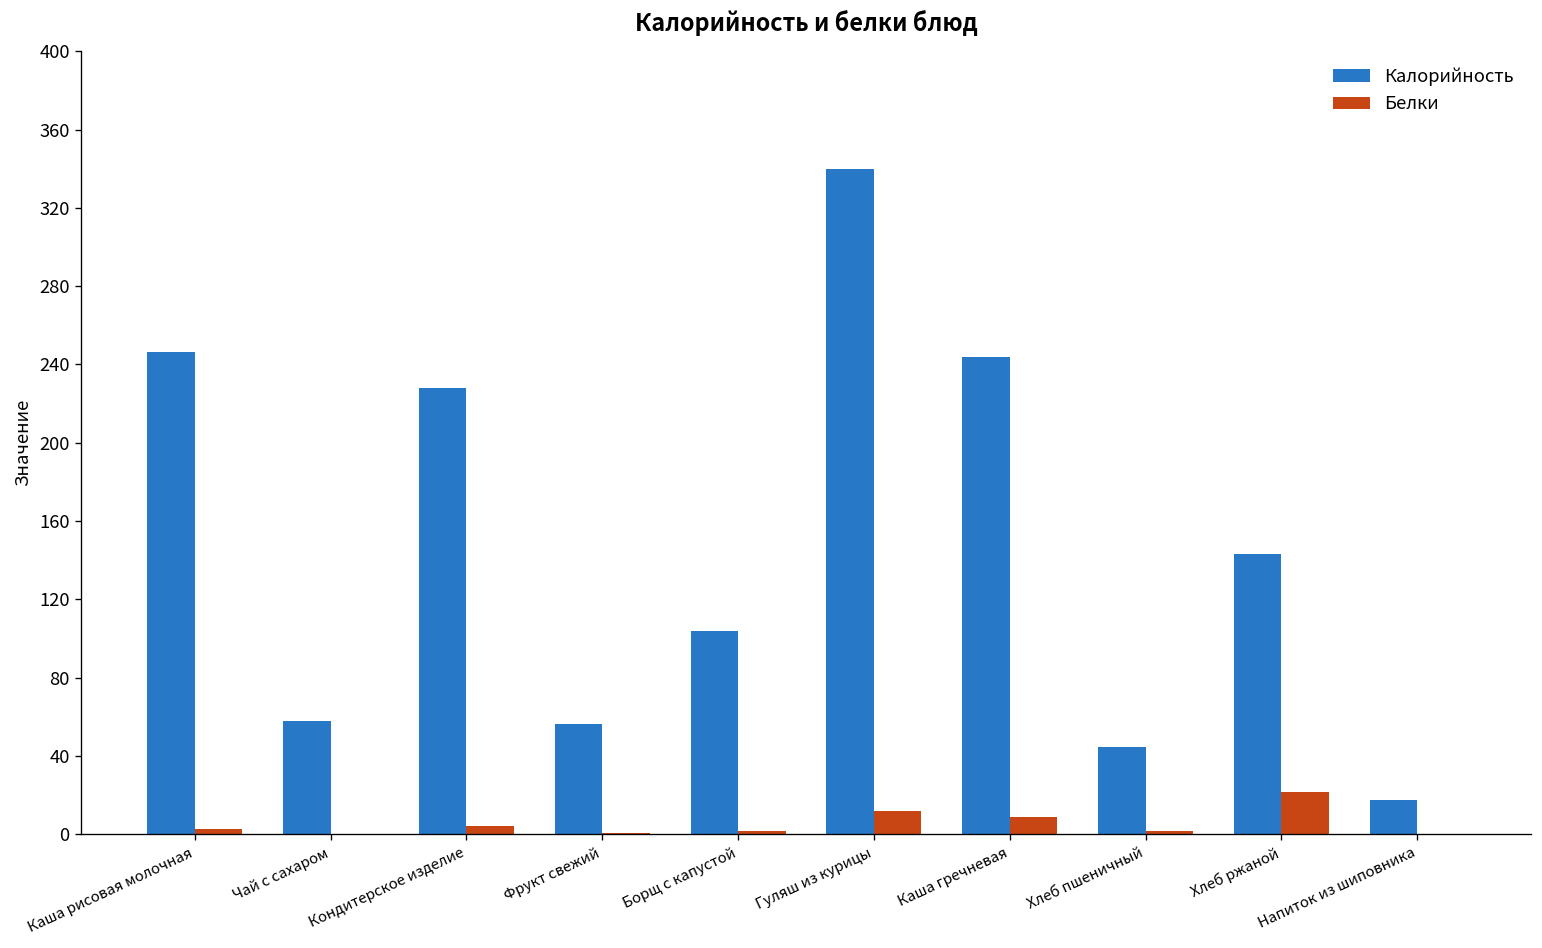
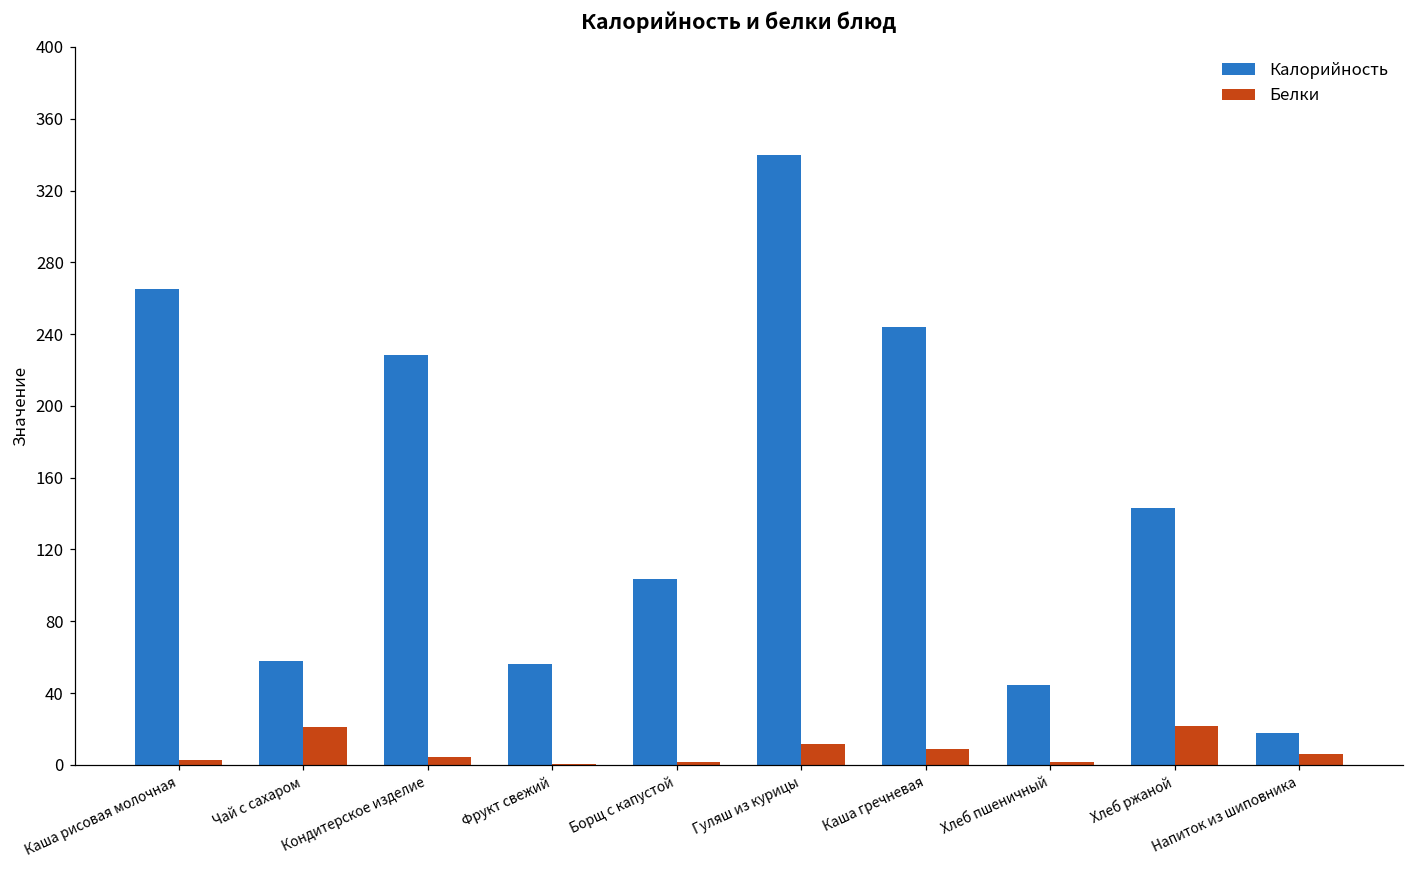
  {
    "Калорийность": {
-     "Каша рисовая молочная": 246,
+     "Каша рисовая молочная": 265,
      "Чай с сахаром": 58,
      "Кондитерское изделие": 228,
      "Фрукт свежий": 56,
      "Борщ с капустой": 104,
      "Гуляш из курицы": 340,
      "Каша гречневая": 244,
      "Хлеб пшеничный": 45,
      "Хлеб ржаной": 143,
      "Напиток из шиповника": 18
    },
    "Белки": {
      "Каша рисовая молочная": 3,
-     "Чай с сахаром": 0,
+     "Чай с сахаром": 21,
      "Кондитерское изделие": 4,
      "Борщ с капустой": 2,
      "Гуляш из курицы": 12,
      "Каша гречневая": 9,
      "Хлеб ржаной": 22,
-     "Напиток из шиповника": 0
+     "Напиток из шиповника": 6
    }
  }
